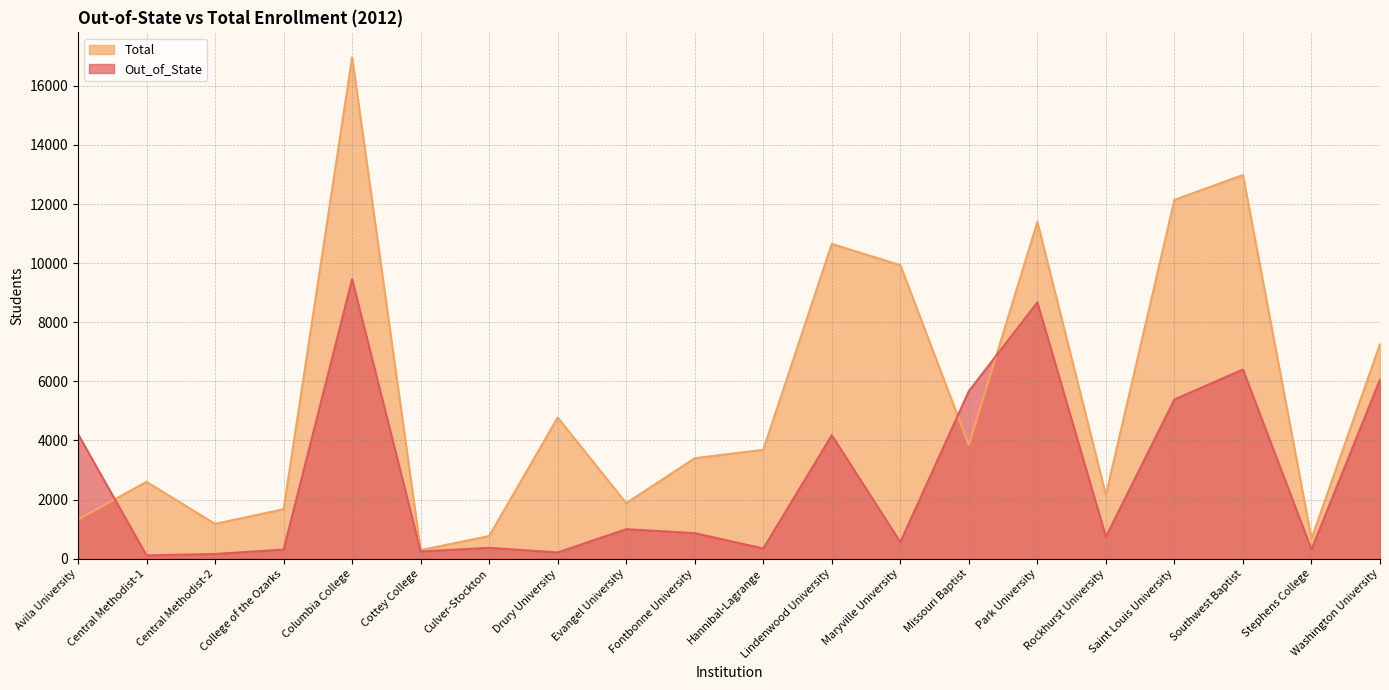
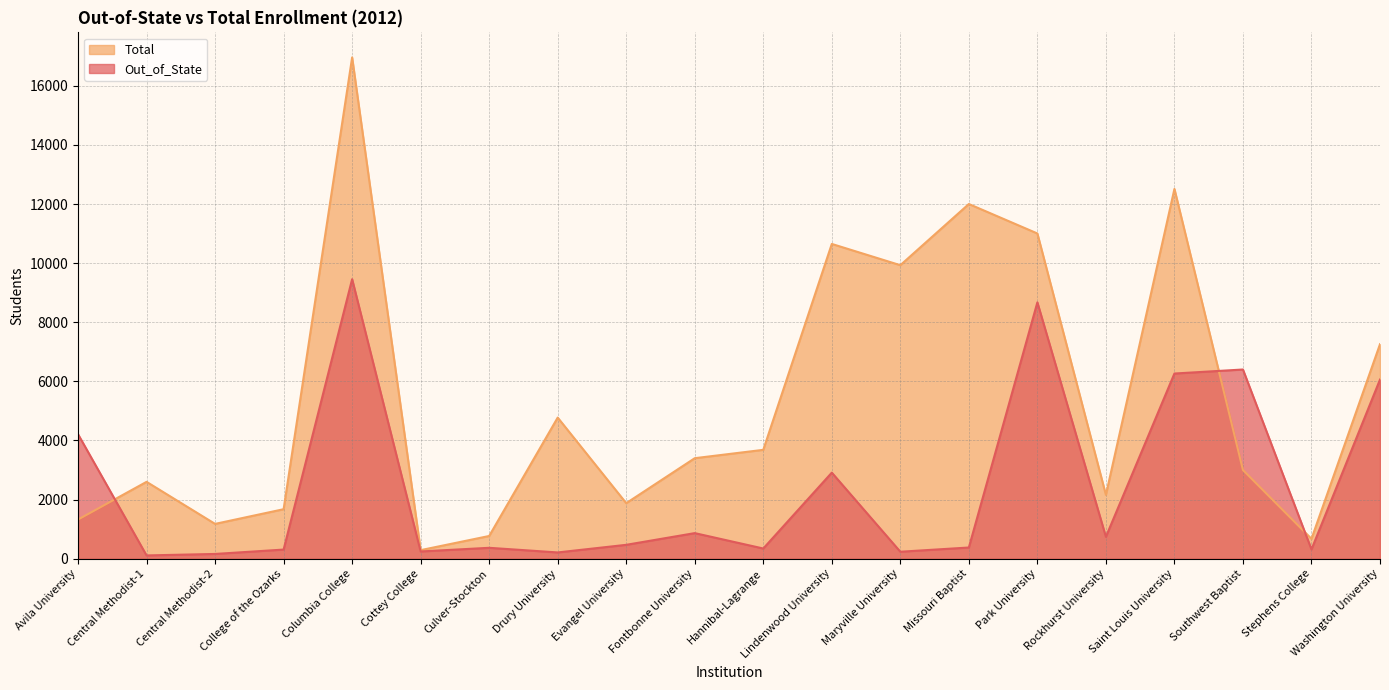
  {
    "Total": {
      "Avila University": 1300,
      "Central Methodist-1": 2600,
      "Central Methodist-2": 1200,
      "College of the Ozarks": 1700,
      "Columbia College": 17000,
      "Culver-Stockton": 800,
      "Drury University": 4800,
      "Evangel University": 1900,
      "Fontbonne University": 3400,
      "Hannibal-Lagrange": 3700,
      "Lindenwood University": 10700,
      "Maryville University": 9900,
-     "Missouri Baptist": 3900,
-     "Park University": 11400,
+     "Missouri Baptist": 12000,
+     "Park University": 11000,
      "Rockhurst University": 2200,
-     "Saint Louis University": 12100,
-     "Southwest Baptist": 13000,
+     "Saint Louis University": 12500,
+     "Southwest Baptist": 3000,
      "Stephens College": 700,
      "Washington University": 7300
    },
    "Out_of_State": {
      "Avila University": 4200,
      "Central Methodist-1": 100,
      "Central Methodist-2": 200,
      "College of the Ozarks": 300,
      "Columbia College": 9500,
      "Culver-Stockton": 400,
      "Drury University": 200,
-     "Evangel University": 1000,
+     "Evangel University": 500,
      "Fontbonne University": 900,
      "Hannibal-Lagrange": 300,
-     "Lindenwood University": 4200,
-     "Maryville University": 600,
-     "Missouri Baptist": 5700,
+     "Lindenwood University": 2900,
+     "Maryville University": 200,
+     "Missouri Baptist": 400,
      "Park University": 8700,
      "Rockhurst University": 700,
-     "Saint Louis University": 5400,
+     "Saint Louis University": 6300,
      "Southwest Baptist": 6400,
      "Stephens College": 300,
      "Washington University": 6100
    }
  }
